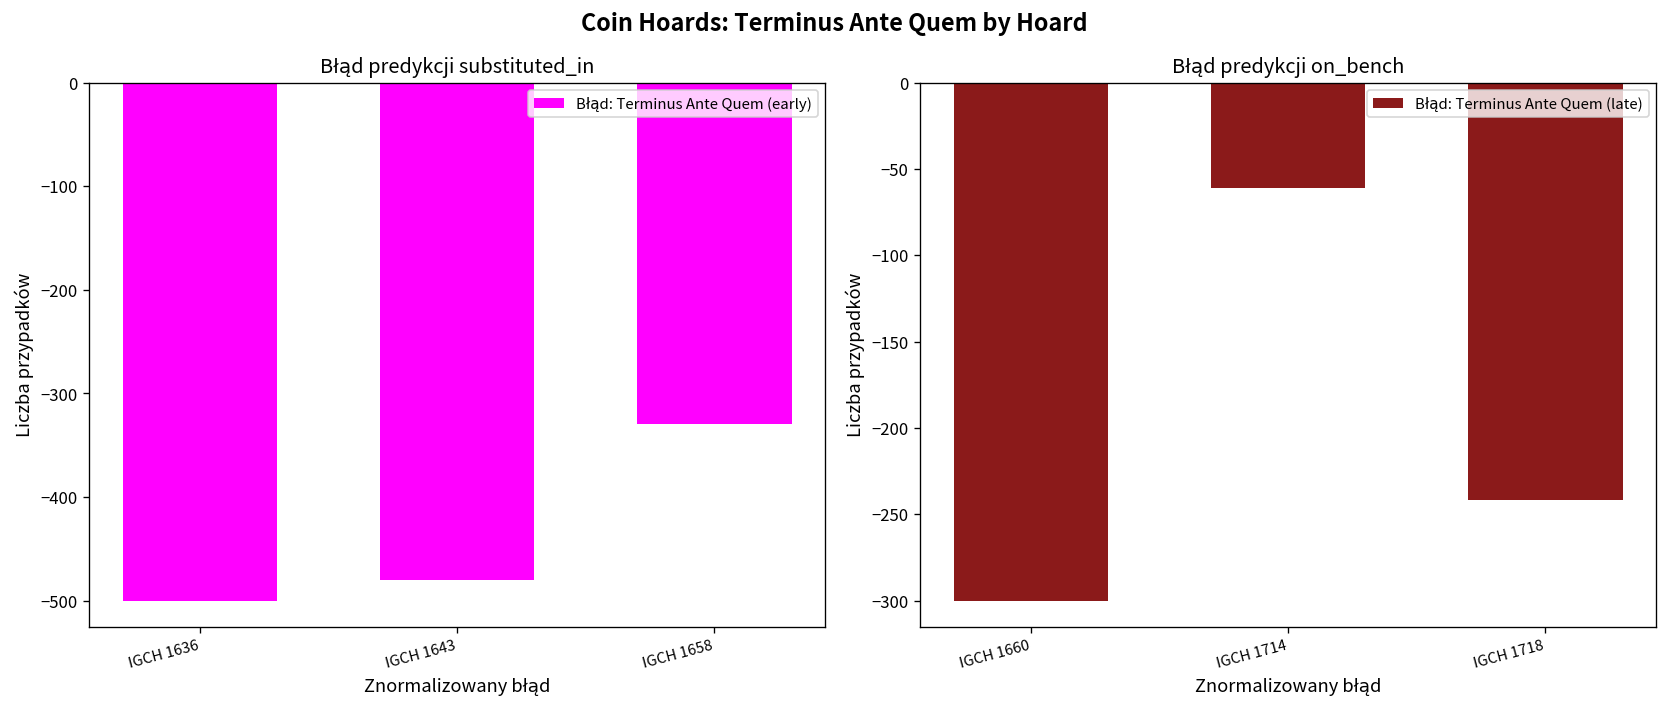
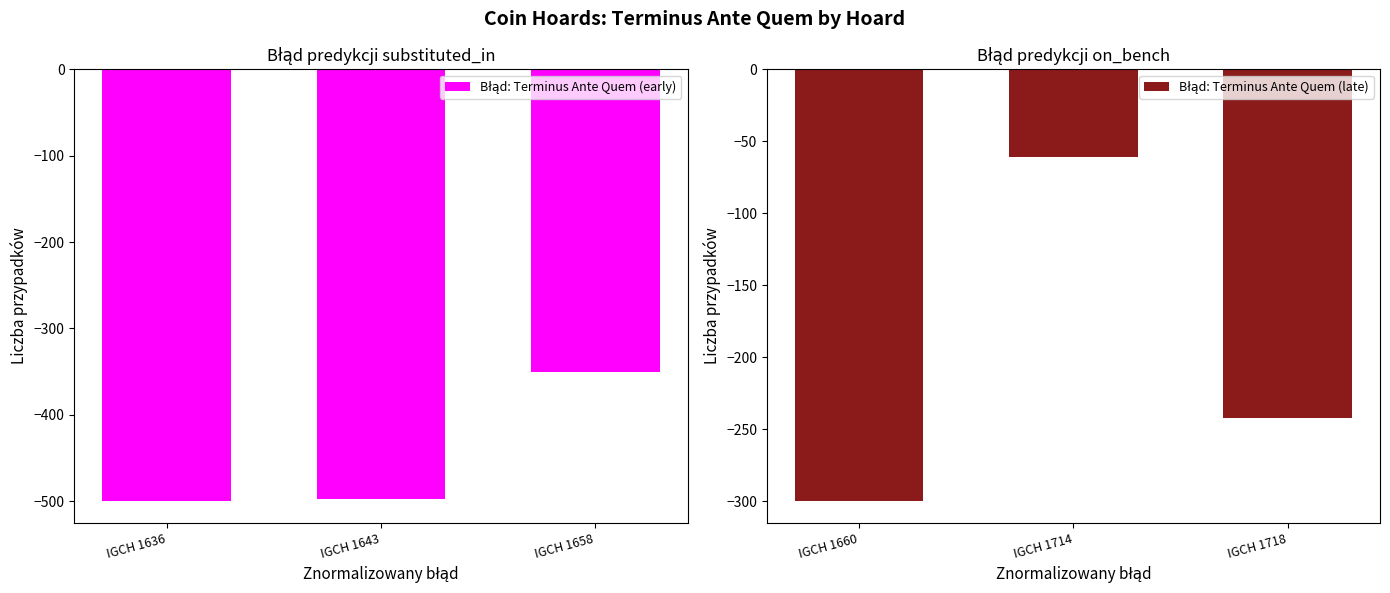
  {
    "Błąd predykcji substituted_in": {
      "IGCH 1636": -500,
-     "IGCH 1643": -480,
-     "IGCH 1658": -330
+     "IGCH 1643": -500,
+     "IGCH 1658": -350
    },
    "Błąd predykcji on_bench": {
      "IGCH 1660": -300,
      "IGCH 1714": -61,
      "IGCH 1718": -242
    }
  }
